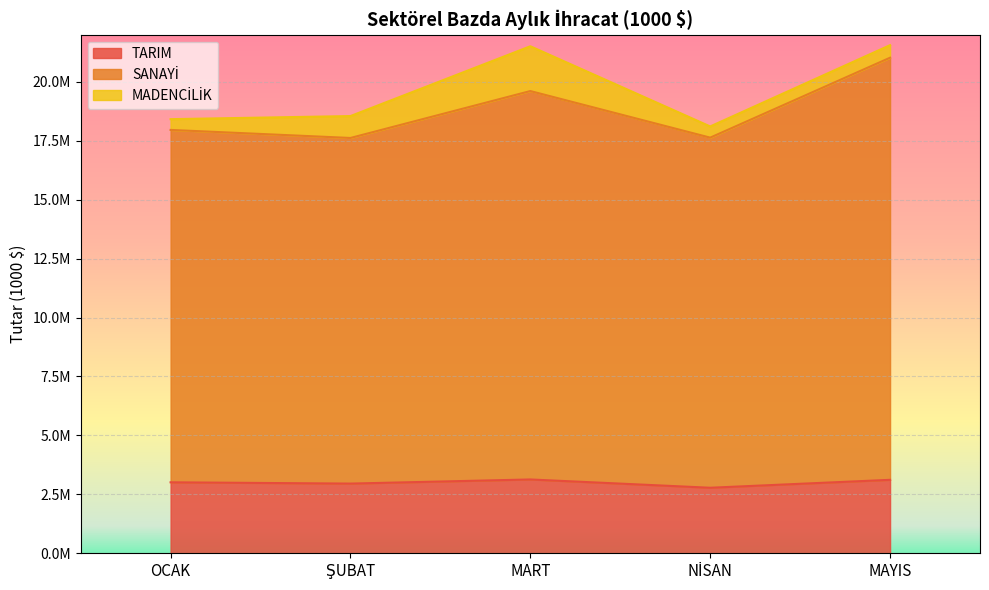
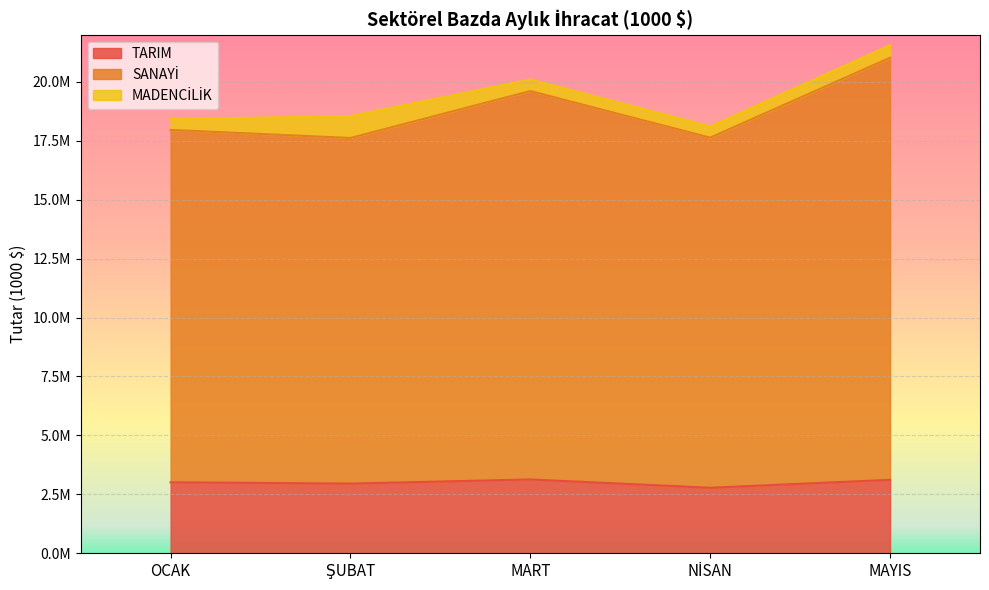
  {
    "MADENCİLİK": {
      "OCAK": 500000,
      "ŞUBAT": 900000,
-     "MART": 1900000,
+     "MART": 500000,
      "NİSAN": 500000,
      "MAYIS": 500000
    }
  }
